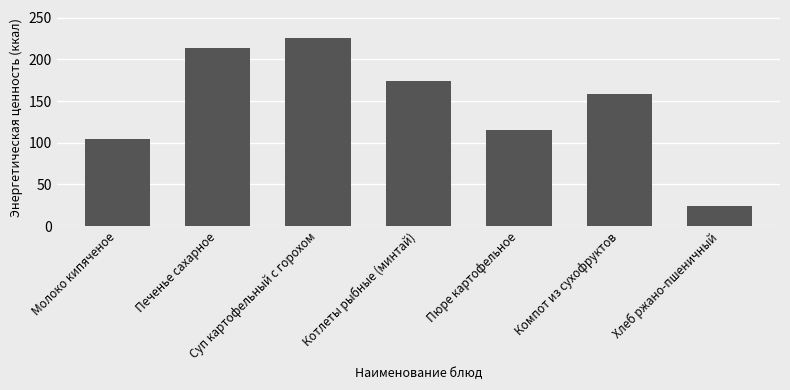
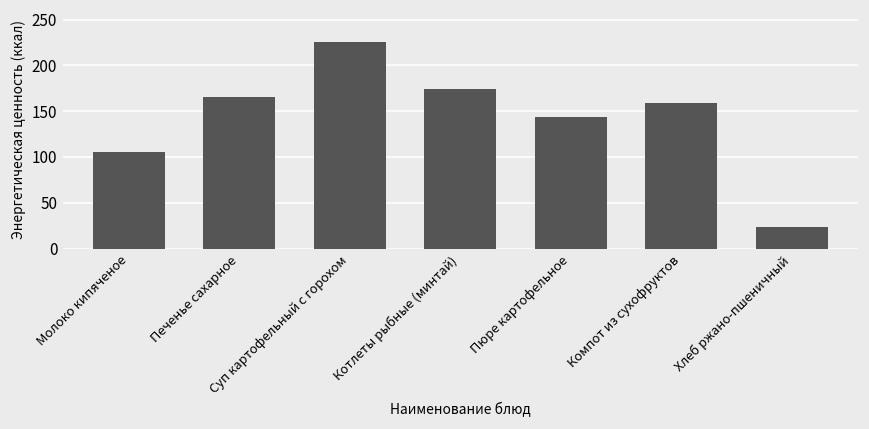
  {
    "Молоко кипяченое": 110,
-   "Печенье сахарное": 210,
+   "Печенье сахарное": 170,
    "Суп картофельный с горохом": 230,
    "Котлеты рыбные (минтай)": 170,
-   "Пюре картофельное": 110,
+   "Пюре картофельное": 140,
    "Компот из сухофруктов": 160,
    "Хлеб ржано-пшеничный": 20
  }
